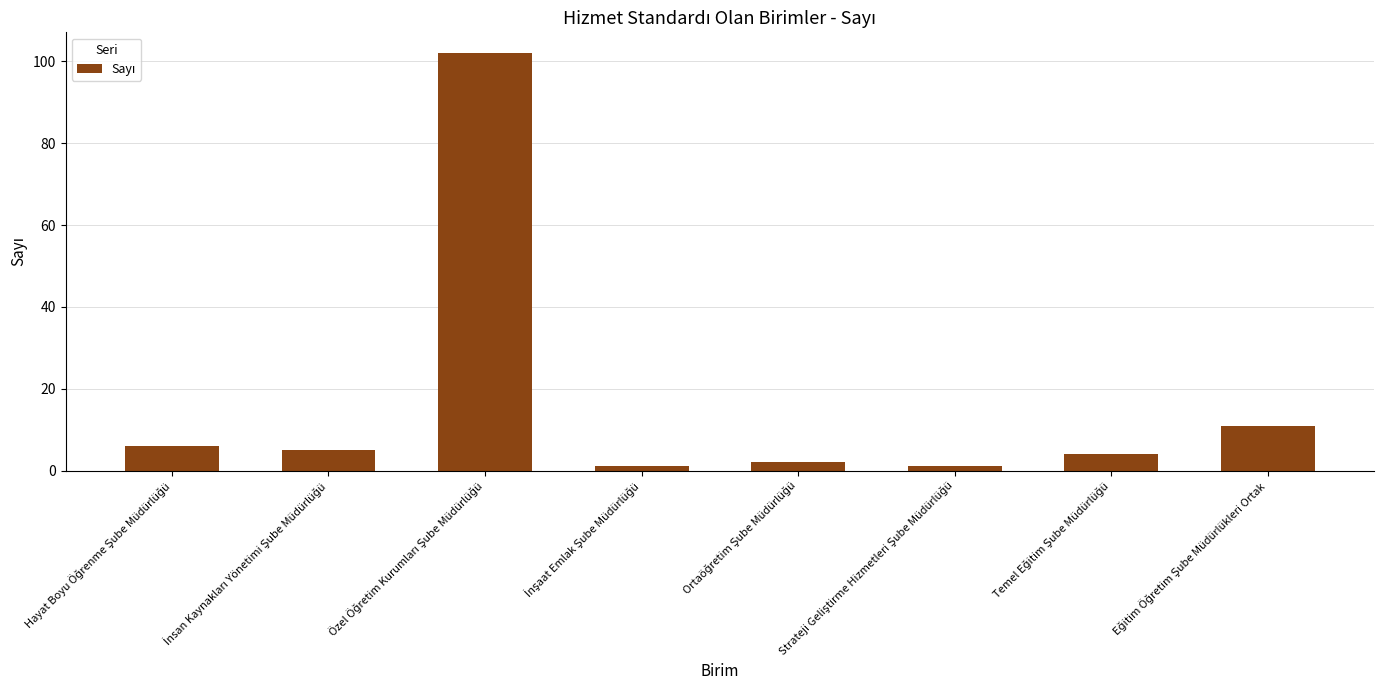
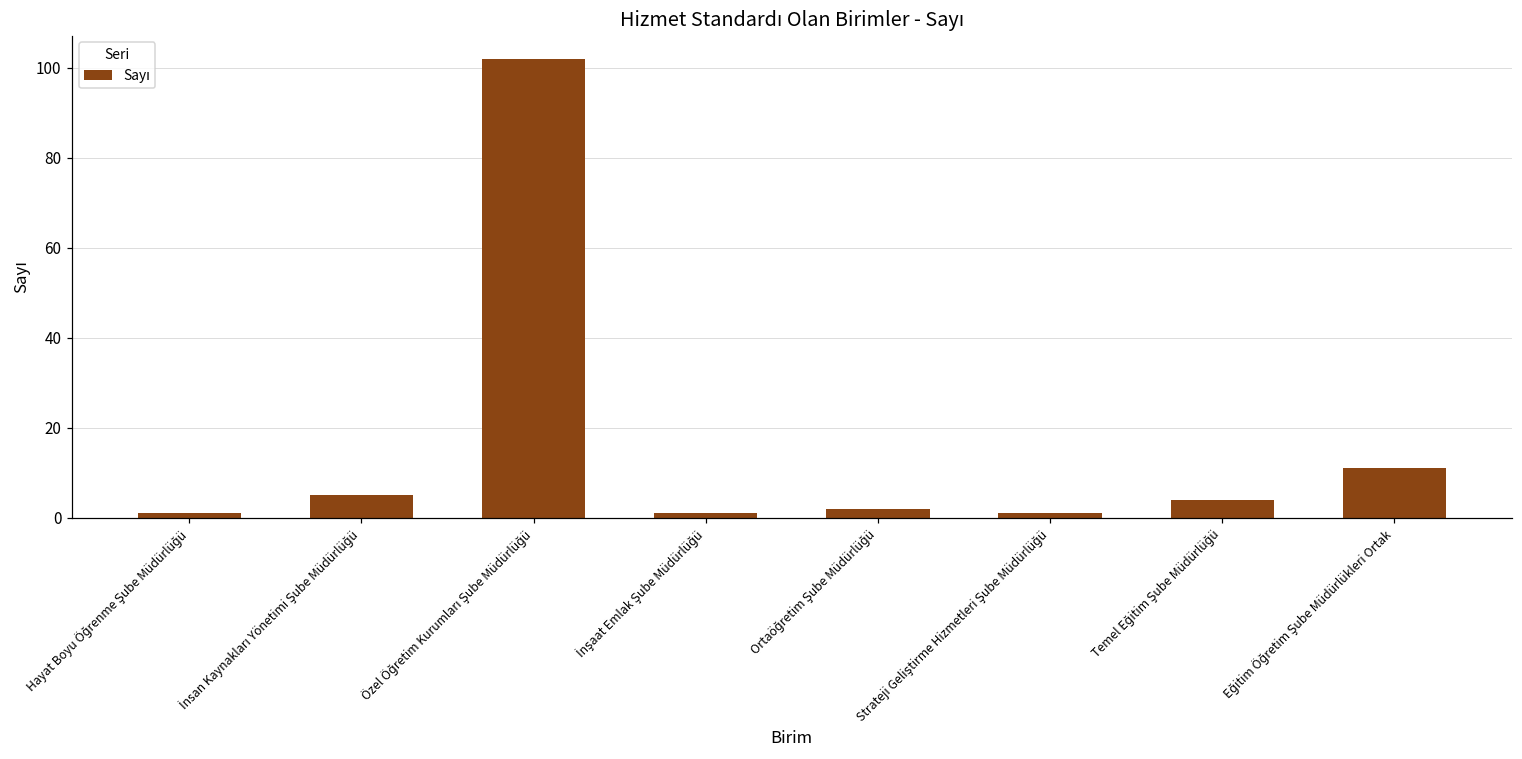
  {
-   "Hayat Boyu Öğrenme Şube Müdürlüğü": 6,
+   "Hayat Boyu Öğrenme Şube Müdürlüğü": 1,
    "İnsan Kaynakları Yönetimi Şube Müdürlüğü": 5,
    "Özel Öğretim Kurumları Şube Müdürlüğü": 102,
    "İnşaat Emlak Şube Müdürlüğü": 1,
    "Ortaöğretim Şube Müdürlüğü": 2,
    "Strateji Geliştirme Hizmetleri Şube Müdürlüğü": 1,
    "Temel Eğitim Şube Müdürlüğü": 4,
    "Eğitim Öğretim Şube Müdürlükleri Ortak": 11
  }
